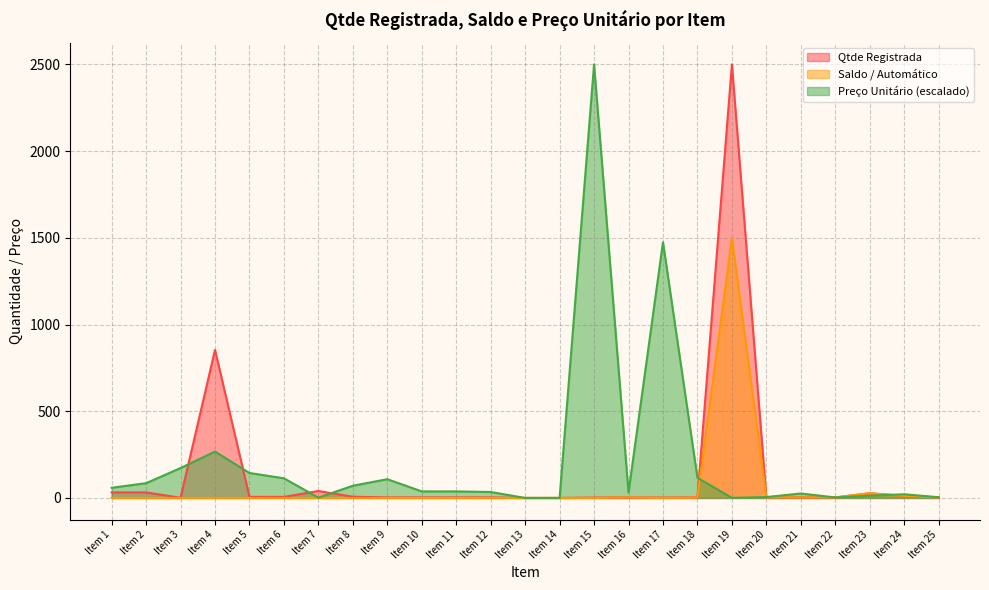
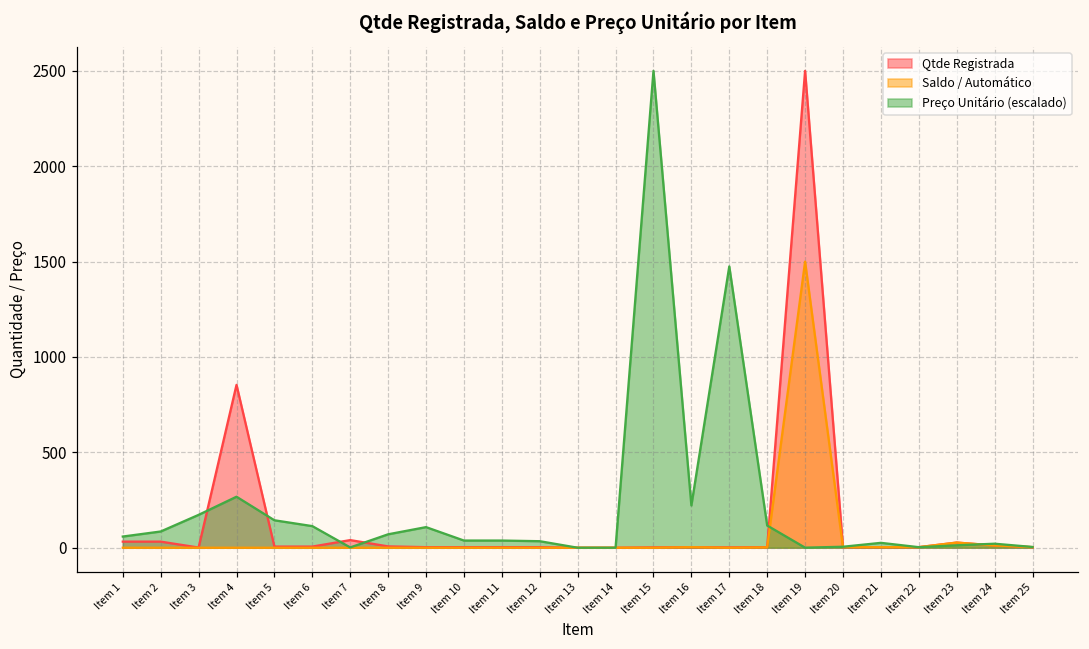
  {
    "Qtde Registrada": {
      "Item 1": 30,
      "Item 2": 30,
      "Item 4": 850,
      "Item 7": 40,
      "Item 19": 2500
    },
    "Saldo / Automático": {
      "Item 1": 0,
      "Item 2": 0,
      "Item 4": 0,
      "Item 19": 1500
    },
    "Preço Unitário (escalado)": {
      "Item 1": 60,
      "Item 2": 90,
      "Item 3": 170,
      "Item 4": 270,
      "Item 5": 140,
      "Item 6": 110,
      "Item 8": 70,
      "Item 9": 110,
      "Item 10": 40,
      "Item 11": 40,
      "Item 12": 30,
      "Item 15": 2500,
-     "Item 16": 30,
+     "Item 16": 220,
      "Item 17": 1470,
      "Item 18": 120,
      "Item 19": 0,
      "Item 21": 30
    }
  }
